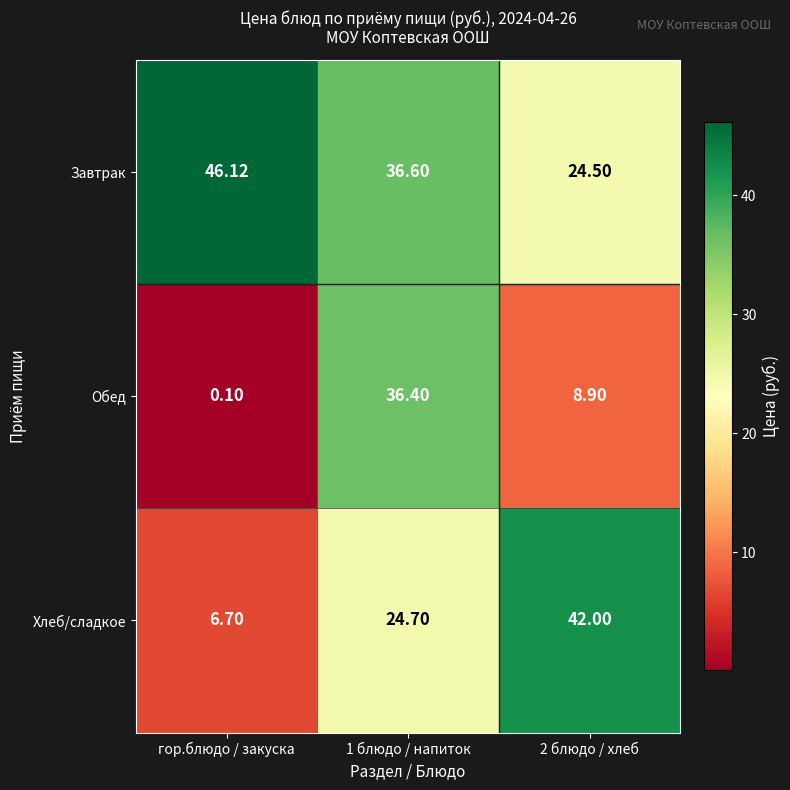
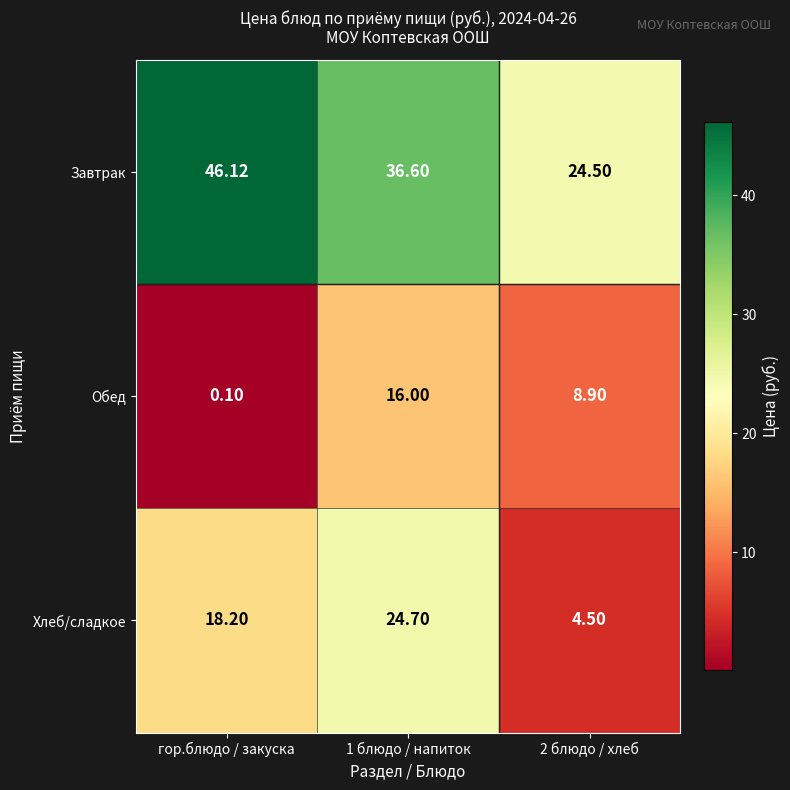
  {
    "Завтрак": {
      "гор.блюдо / закуска": 46.12,
      "1 блюдо / напиток": 36.60,
      "2 блюдо / хлеб": 24.50
    },
    "Обед": {
      "гор.блюдо / закуска": 0.10,
-     "1 блюдо / напиток": 36.40,
+     "1 блюдо / напиток": 16.00,
      "2 блюдо / хлеб": 8.90
    },
    "Хлеб/сладкое": {
-     "гор.блюдо / закуска": 6.70,
+     "гор.блюдо / закуска": 18.20,
      "1 блюдо / напиток": 24.70,
-     "2 блюдо / хлеб": 42.00
+     "2 блюдо / хлеб": 4.50
    }
  }
